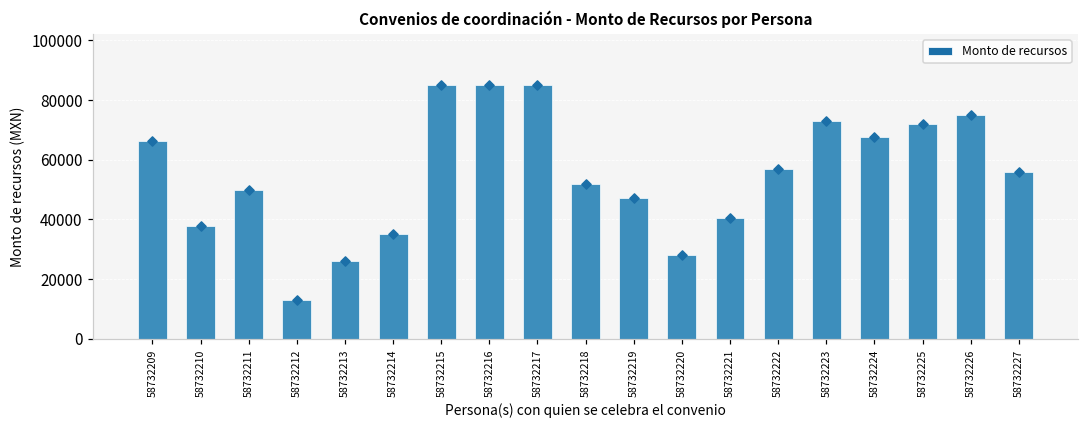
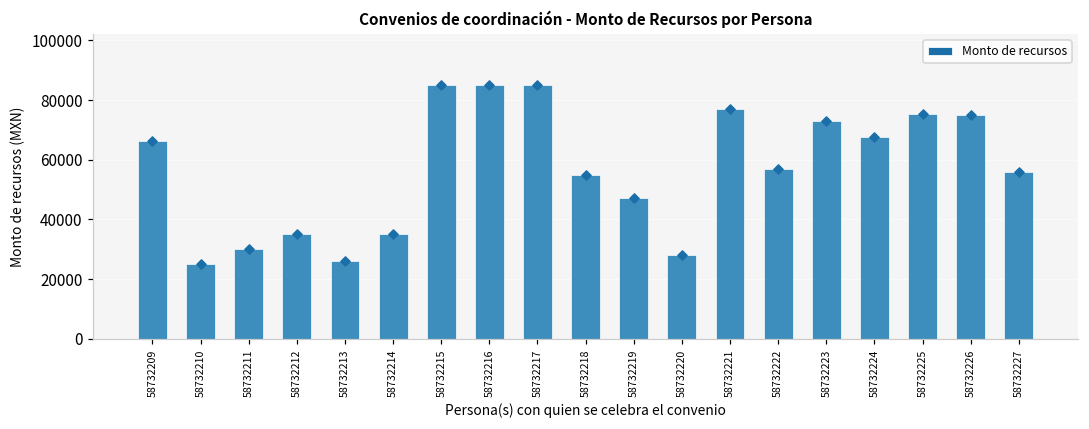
  {
    "58732209": 66000,
-   "58732210": 38000,
-   "58732211": 50000,
-   "58732212": 13000,
+   "58732210": 25000,
+   "58732211": 30000,
+   "58732212": 35000,
    "58732213": 26000,
    "58732214": 35000,
    "58732215": 85000,
    "58732216": 85000,
    "58732217": 85000,
-   "58732218": 52000,
+   "58732218": 55000,
    "58732219": 47000,
    "58732220": 28000,
-   "58732221": 40000,
+   "58732221": 77000,
    "58732222": 57000,
    "58732223": 73000,
    "58732224": 68000,
-   "58732225": 72000,
+   "58732225": 75000,
    "58732226": 75000,
    "58732227": 56000
  }
